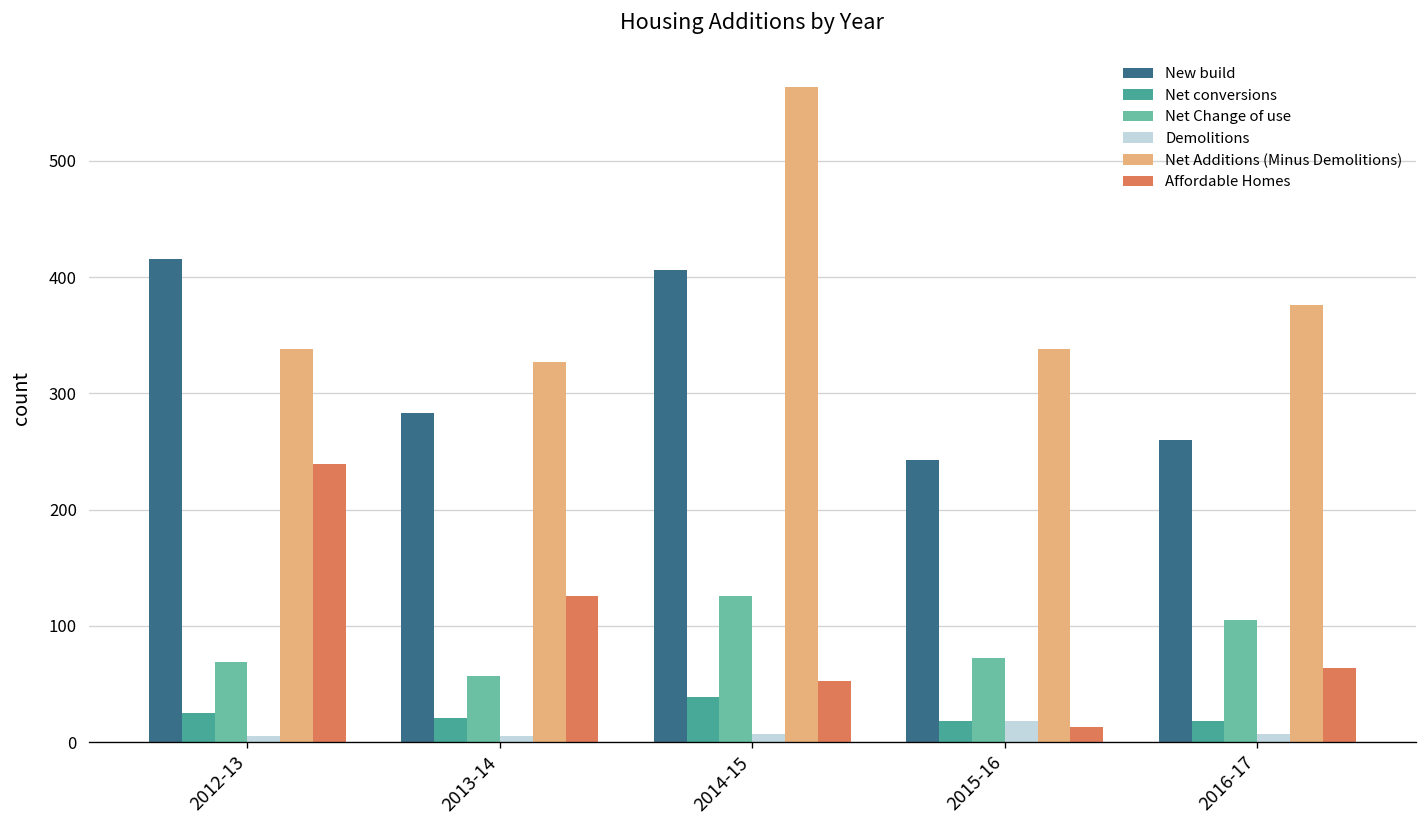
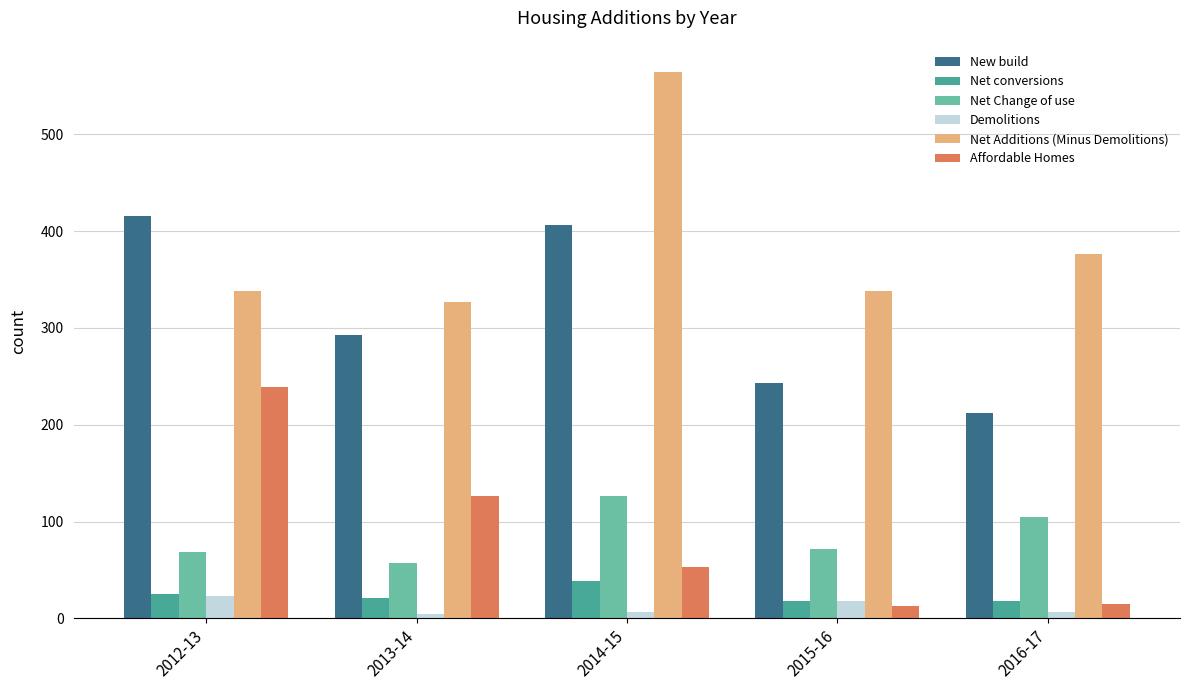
  {
    "New build": {
      "2012-13": 420,
-     "2013-14": 280,
+     "2013-14": 290,
      "2014-15": 410,
      "2015-16": 240,
-     "2016-17": 260
+     "2016-17": 210
    },
    "Demolitions": {
-     "2012-13": 10,
+     "2012-13": 20,
      "2013-14": 10,
      "2014-15": 10,
      "2015-16": 20,
      "2016-17": 10
    },
    "Net Additions (Minus Demolitions)": {
      "2012-13": 340,
      "2013-14": 330,
      "2014-15": 560,
      "2015-16": 340,
      "2016-17": 380
    },
    "Affordable Homes": {
      "2012-13": 240,
      "2013-14": 130,
      "2014-15": 50,
      "2015-16": 10,
-     "2016-17": 60
+     "2016-17": 20
    }
  }
